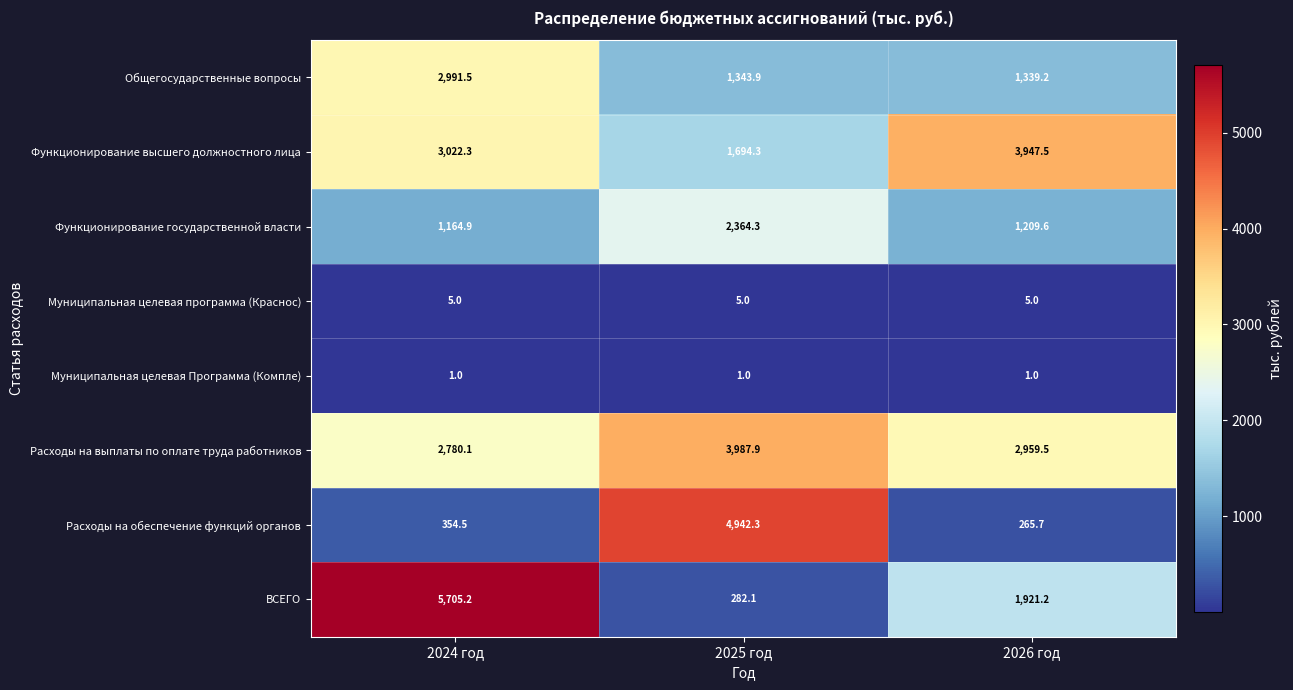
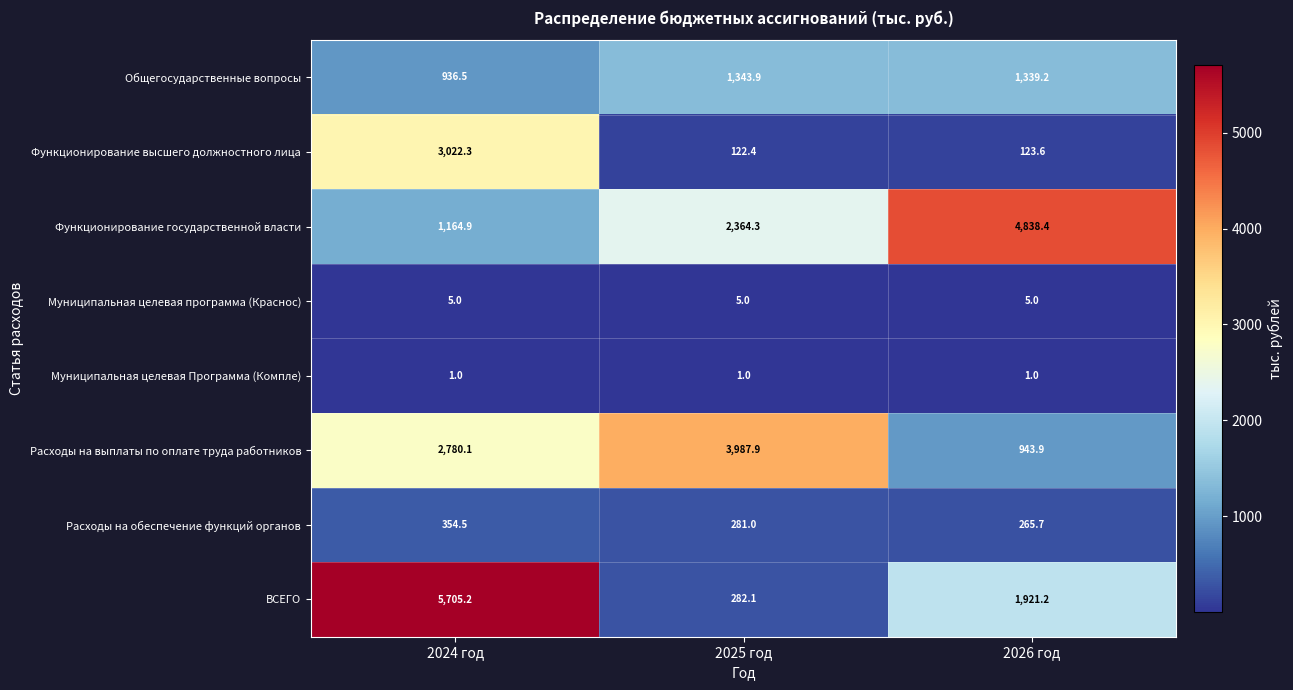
  {
    "Общегосударственные вопросы": {
-     "2024 год": "2,991.5",
+     "2024 год": "936.5",
      "2025 год": "1,343.9",
      "2026 год": "1,339.2"
    },
    "Функционирование высшего должностного лица": {
      "2024 год": "3,022.3",
-     "2025 год": "1,694.3",
-     "2026 год": "3,947.5"
+     "2025 год": "122.4",
+     "2026 год": "123.6"
    },
    "Функционирование государственной власти": {
      "2024 год": "1,164.9",
      "2025 год": "2,364.3",
-     "2026 год": "1,209.6"
+     "2026 год": "4,838.4"
    },
    "Муниципальная целевая программа (Краснос)": {
      "2024 год": "5.0",
      "2025 год": "5.0",
      "2026 год": "5.0"
    },
    "Муниципальная целевая Программа (Компле)": {
      "2024 год": "1.0",
      "2025 год": "1.0",
      "2026 год": "1.0"
    },
    "Расходы на выплаты по оплате труда работников": {
      "2024 год": "2,780.1",
      "2025 год": "3,987.9",
-     "2026 год": "2,959.5"
+     "2026 год": "943.9"
    },
    "Расходы на обеспечение функций органов": {
      "2024 год": "354.5",
-     "2025 год": "4,942.3",
+     "2025 год": "281.0",
      "2026 год": "265.7"
    },
    "ВСЕГО": {
      "2024 год": "5,705.2",
      "2025 год": "282.1",
      "2026 год": "1,921.2"
    }
  }
